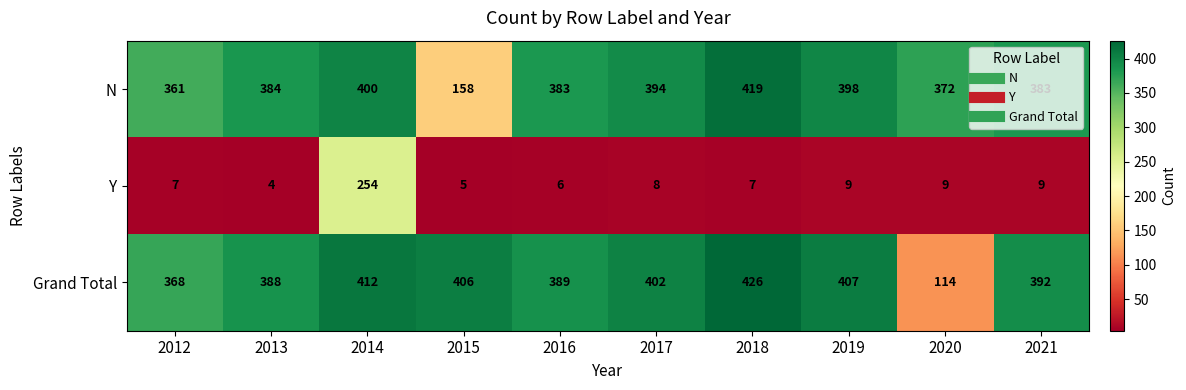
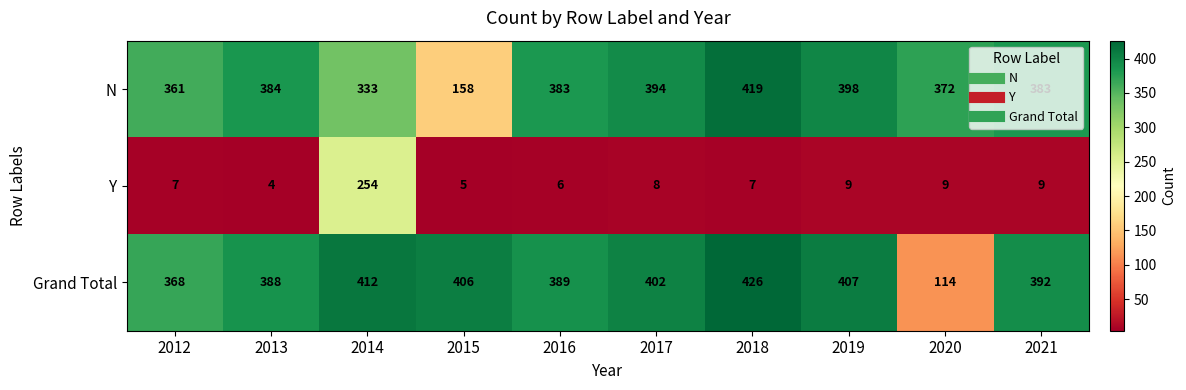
  {
    "N": {
      "2012": 361,
      "2013": 384,
-     "2014": 400,
+     "2014": 333,
      "2015": 158,
      "2016": 383,
      "2017": 394,
      "2018": 419,
      "2019": 398,
      "2020": 372
    },
    "Y": {
      "2012": 7,
      "2013": 4,
      "2014": 254,
      "2015": 5,
      "2016": 6,
      "2017": 8,
      "2018": 7,
      "2019": 9,
      "2020": 9,
      "2021": 9
    },
    "Grand Total": {
      "2012": 368,
      "2013": 388,
      "2014": 412,
      "2015": 406,
      "2016": 389,
      "2017": 402,
      "2018": 426,
      "2019": 407,
      "2020": 114,
      "2021": 392
    }
  }
